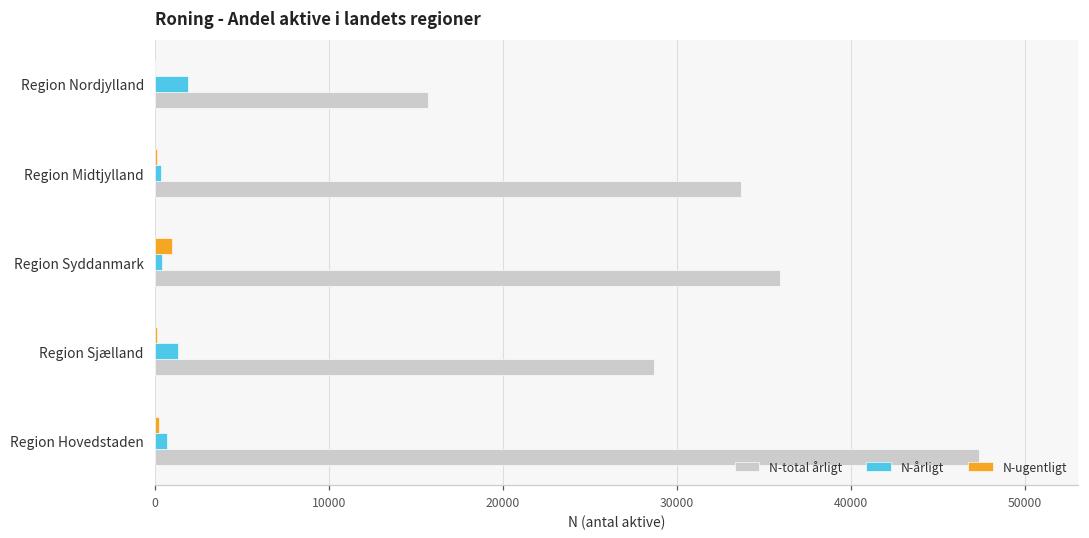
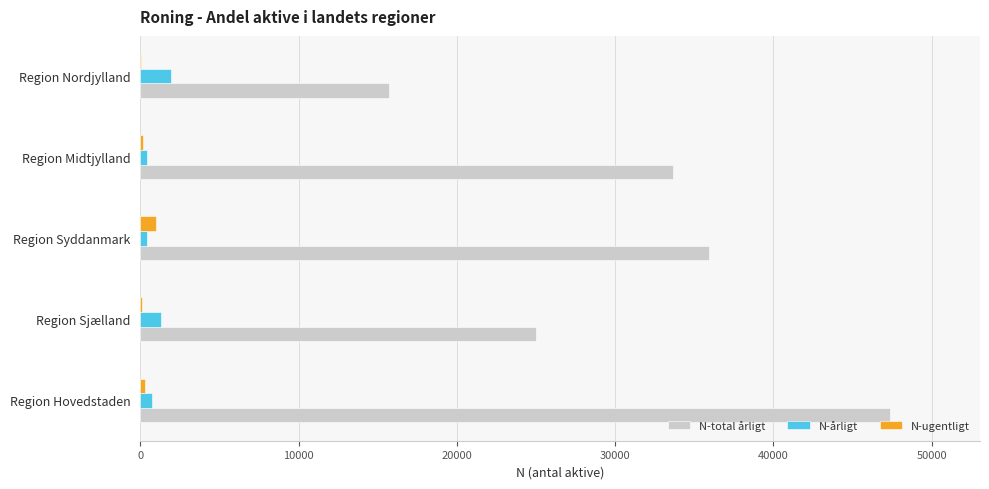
  {
    "N-total årligt": {
      "Region Nordjylland": 15700,
      "Region Midtjylland": 33700,
      "Region Syddanmark": 35900,
-     "Region Sjælland": 28700,
+     "Region Sjælland": 25000,
      "Region Hovedstaden": 47400
    },
    "N-årligt": {
      "Region Nordjylland": 1900,
      "Region Midtjylland": 400,
      "Region Syddanmark": 400,
      "Region Sjælland": 1300,
      "Region Hovedstaden": 700
    },
    "N-ugentligt": {
      "Region Syddanmark": 1000,
      "Region Hovedstaden": 300
    }
  }
